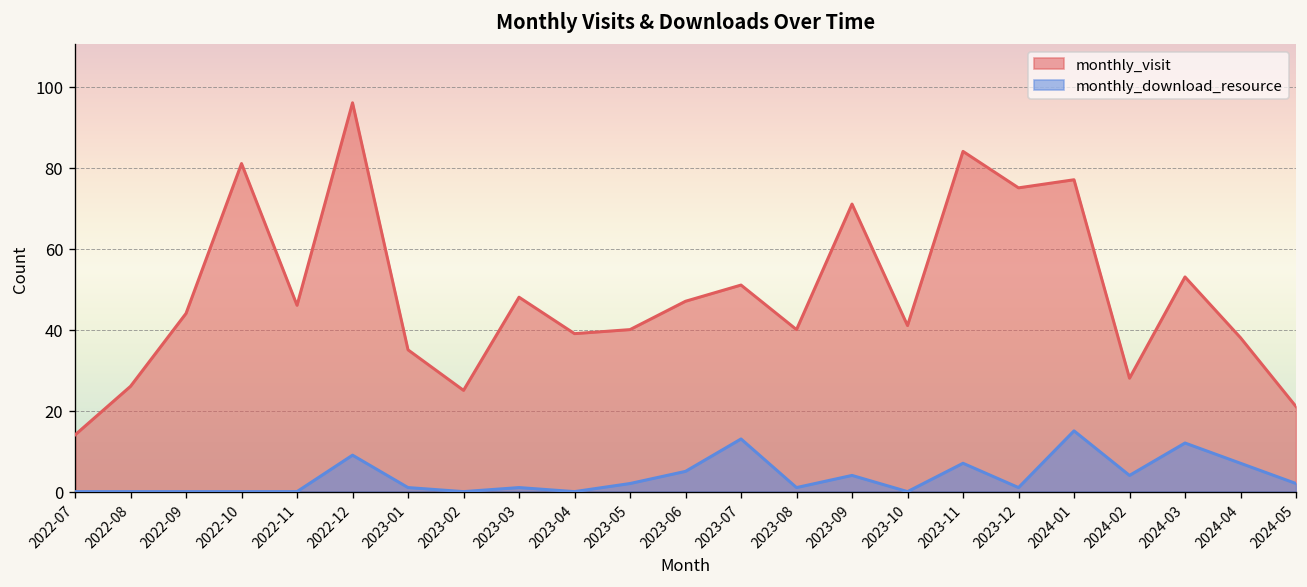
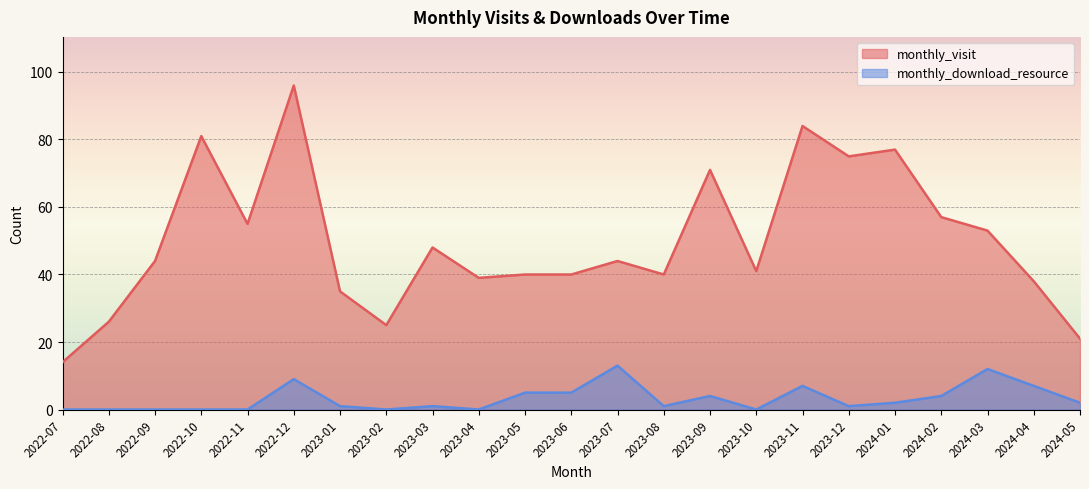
  {
    "monthly_visit": {
      "2022-07": 14,
      "2022-08": 26,
      "2022-09": 44,
      "2022-10": 81,
-     "2022-11": 46,
+     "2022-11": 55,
      "2022-12": 96,
      "2023-01": 35,
      "2023-02": 25,
      "2023-03": 48,
      "2023-04": 39,
      "2023-05": 40,
-     "2023-06": 47,
-     "2023-07": 51,
+     "2023-06": 40,
+     "2023-07": 44,
      "2023-08": 40,
      "2023-09": 71,
      "2023-10": 41,
      "2023-11": 84,
      "2023-12": 75,
      "2024-01": 77,
-     "2024-02": 28,
+     "2024-02": 57,
      "2024-03": 53,
      "2024-04": 38,
      "2024-05": 21
    },
    "monthly_download_resource": {
      "2022-07": 0,
      "2022-08": 0,
      "2022-09": 0,
      "2022-10": 0,
      "2022-11": 0,
      "2022-12": 9,
      "2023-01": 1,
      "2023-02": 0,
      "2023-03": 1,
      "2023-04": 0,
-     "2023-05": 2,
+     "2023-05": 5,
      "2023-06": 5,
      "2023-07": 13,
      "2023-08": 1,
      "2023-09": 4,
      "2023-10": 0,
      "2023-11": 7,
      "2023-12": 1,
-     "2024-01": 15,
+     "2024-01": 2,
      "2024-02": 4,
      "2024-03": 12,
      "2024-04": 7,
      "2024-05": 2
    }
  }
